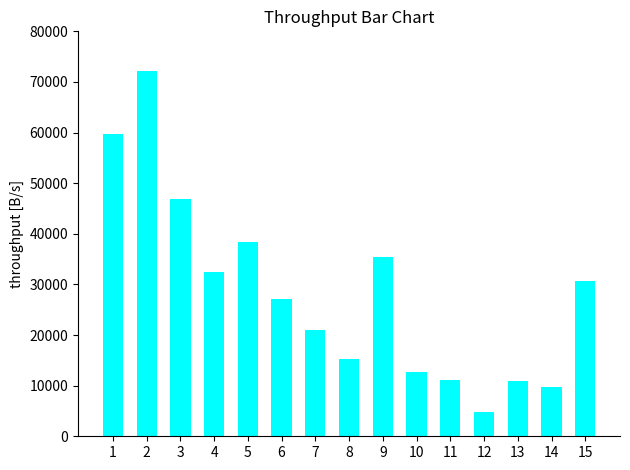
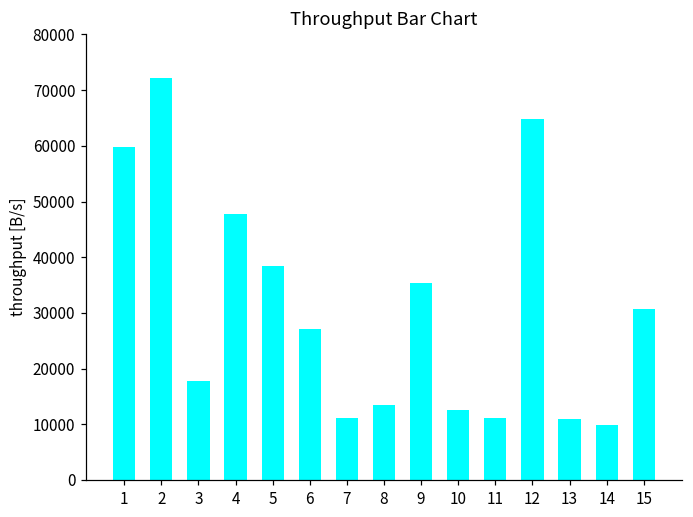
  {
    "1": 60000,
    "2": 72000,
-   "3": 47000,
-   "4": 32000,
+   "3": 18000,
+   "4": 48000,
    "5": 38000,
    "6": 27000,
-   "7": 21000,
-   "8": 15000,
+   "7": 11000,
+   "8": 13000,
    "9": 35000,
    "10": 13000,
    "11": 11000,
-   "12": 5000,
+   "12": 65000,
    "13": 11000,
    "14": 10000,
    "15": 31000
  }
